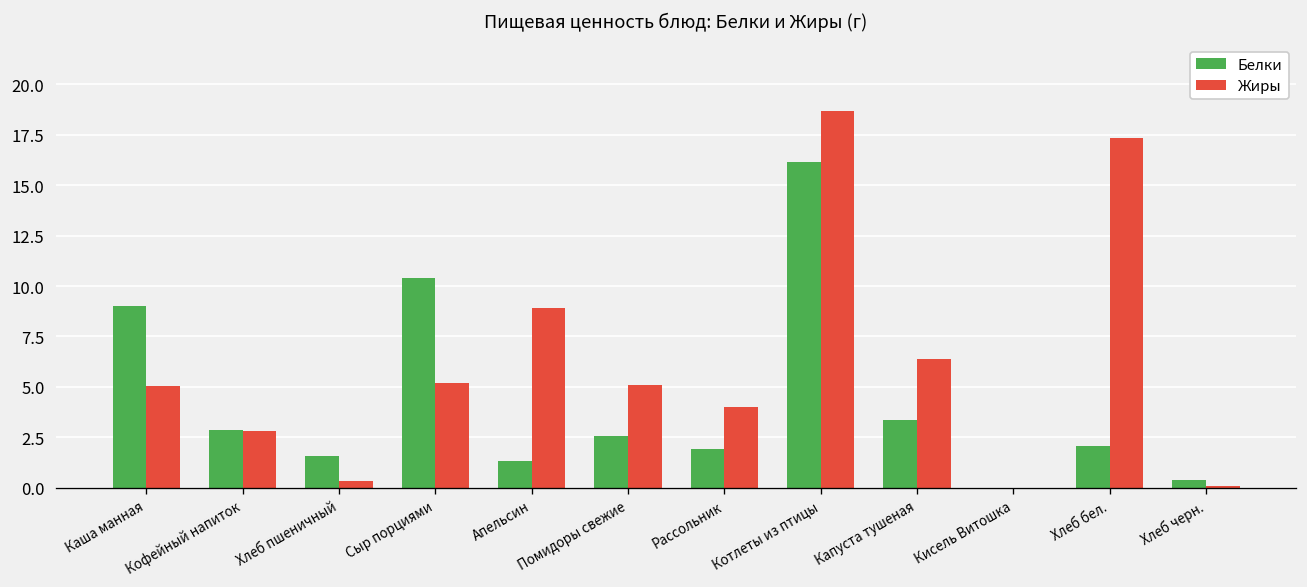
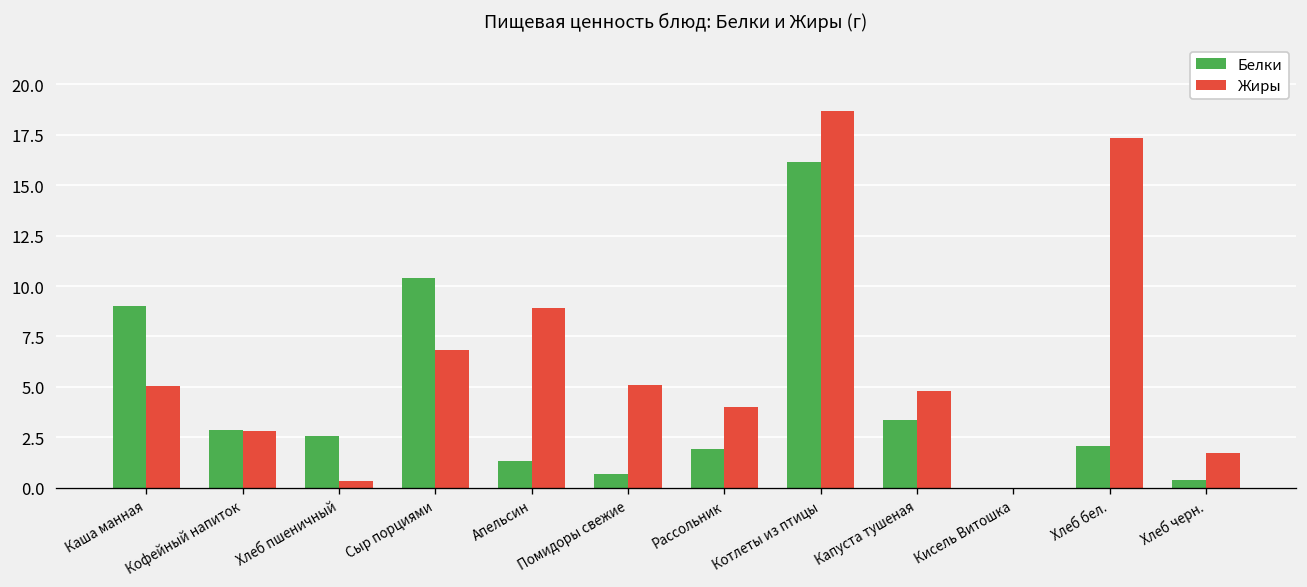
  {
    "Белки": {
      "Каша манная": 9.0,
      "Кофейный напиток": 2.9,
-     "Хлеб пшеничный": 1.6,
+     "Хлеб пшеничный": 2.6,
      "Сыр порциями": 10.4,
      "Апельсин": 1.3,
-     "Помидоры свежие": 2.6,
+     "Помидоры свежие": 0.7,
      "Рассольник": 1.9,
      "Котлеты из птицы": 16.2,
      "Капуста тушеная": 3.4,
      "Кисель Витошка": 0.0,
      "Хлеб бел.": 2.1,
      "Хлеб черн.": 0.4
    },
    "Жиры": {
      "Каша манная": 5.1,
      "Кофейный напиток": 2.8,
      "Хлеб пшеничный": 0.3,
-     "Сыр порциями": 5.2,
+     "Сыр порциями": 6.8,
      "Апельсин": 8.9,
      "Помидоры свежие": 5.1,
      "Рассольник": 4.0,
      "Котлеты из птицы": 18.7,
-     "Капуста тушеная": 6.4,
+     "Капуста тушеная": 4.8,
      "Кисель Витошка": 0.0,
      "Хлеб бел.": 17.3,
-     "Хлеб черн.": 0.1
+     "Хлеб черн.": 1.7
    }
  }
